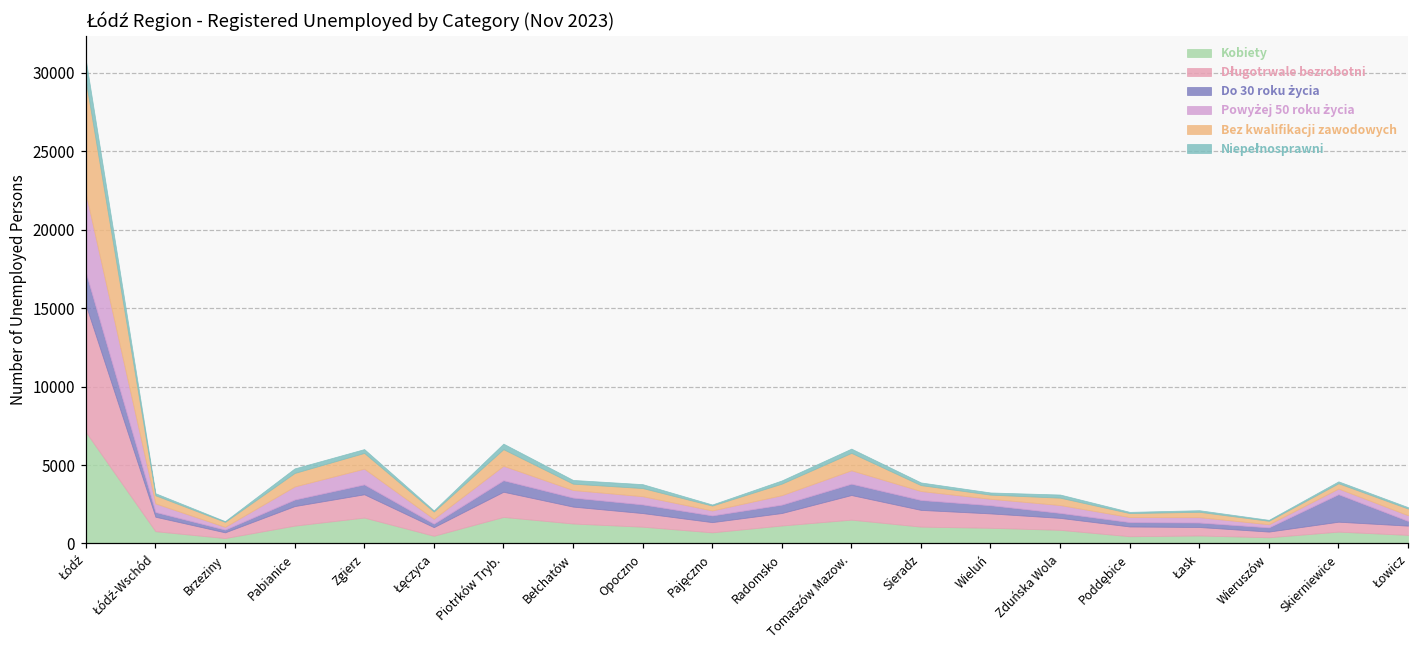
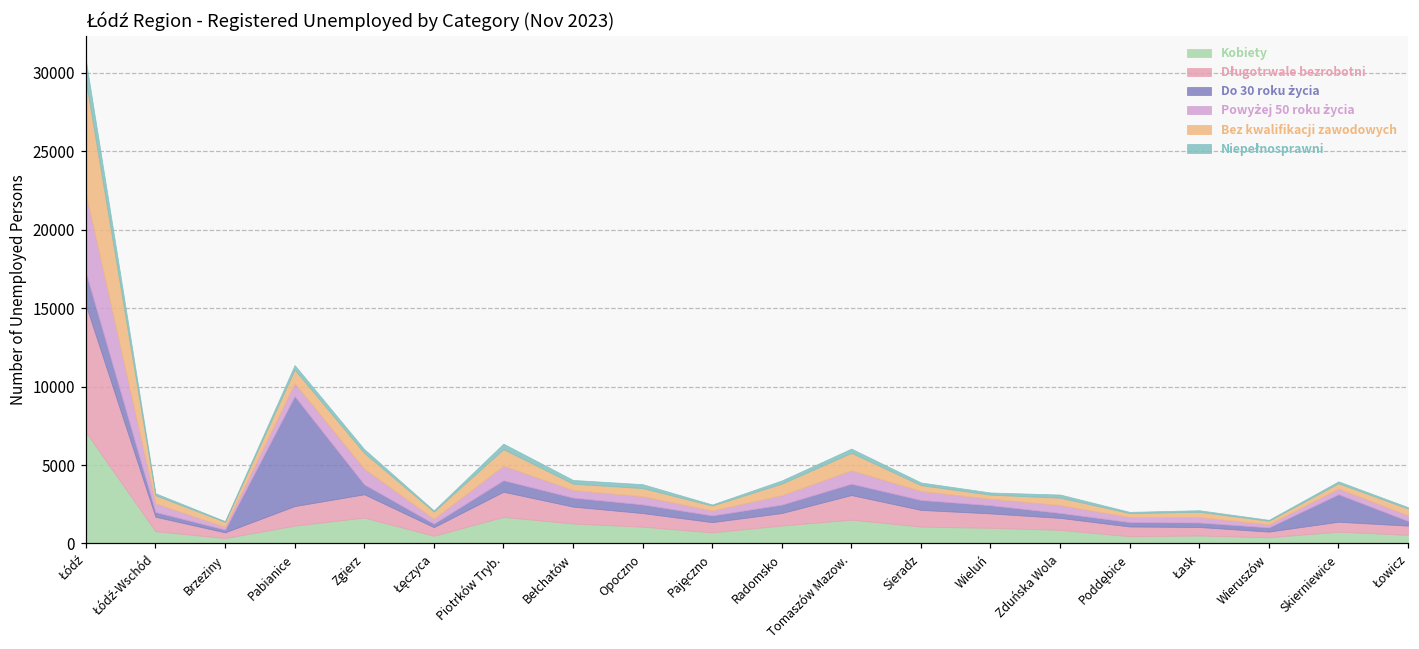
  {
    "Do 30 roku życia": {
      "Łódź": 2100,
      "Łódź-Wschód": 300,
-     "Pabianice": 400,
+     "Pabianice": 7000,
      "Zgierz": 600,
      "Łęczyca": 200,
      "Piotrków Tryb.": 700,
      "Bełchatów": 600,
      "Opoczno": 600,
      "Pajęczno": 400,
      "Radomsko": 500,
      "Tomaszów Mazow.": 700,
      "Sieradz": 600,
      "Wieluń": 500,
      "Zduńska Wola": 300,
      "Poddębice": 300,
      "Łask": 300,
      "Wieruszów": 300,
      "Skierniewice": 1800,
      "Łowicz": 300
    }
  }
